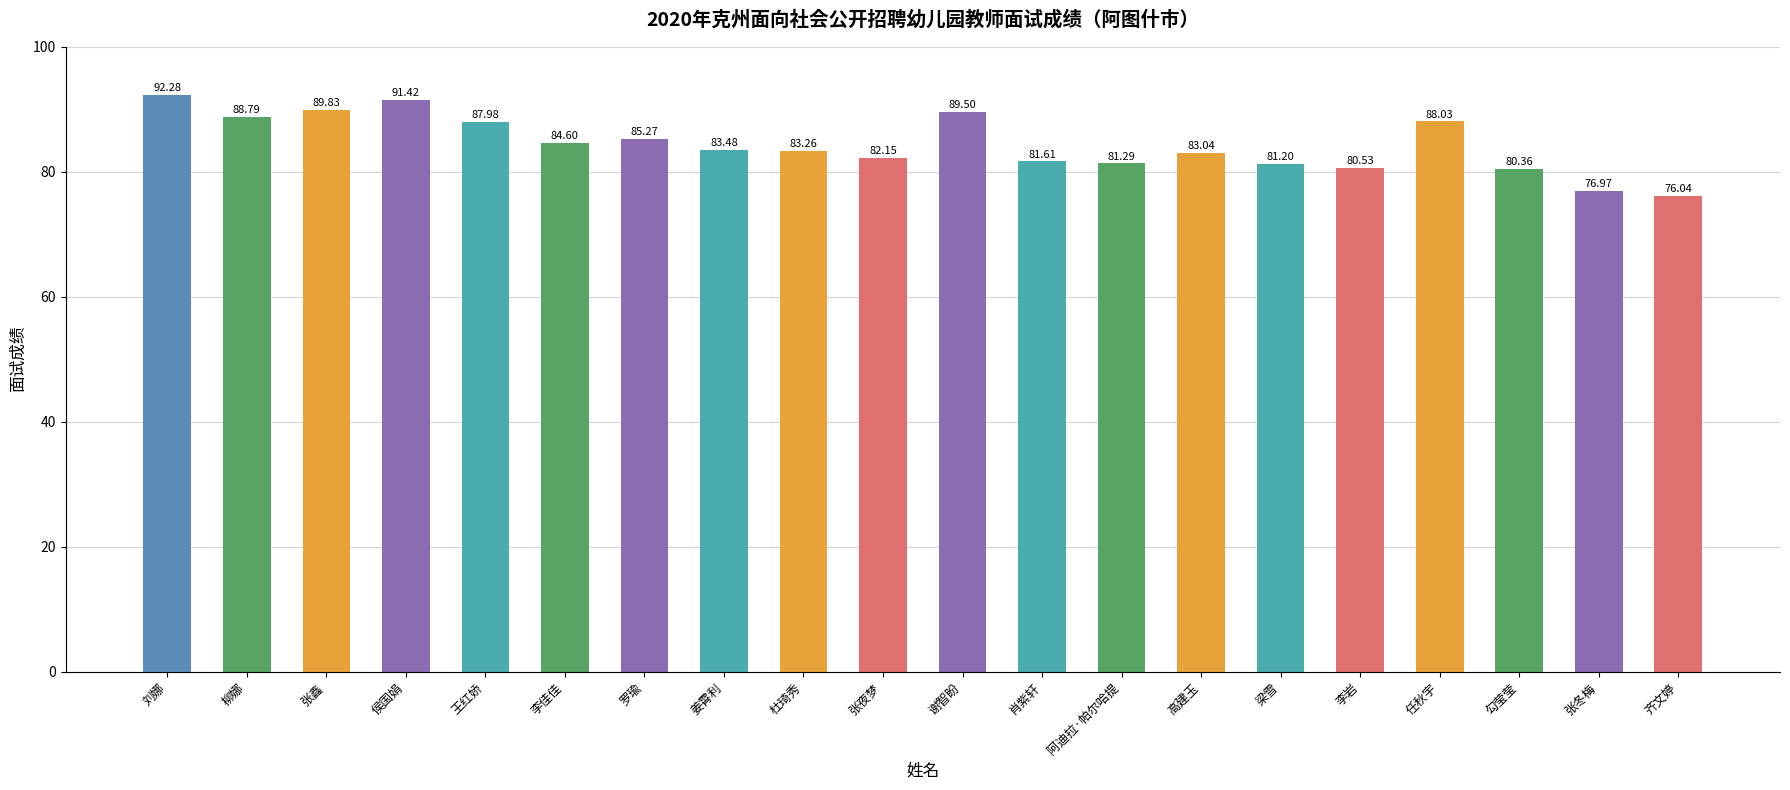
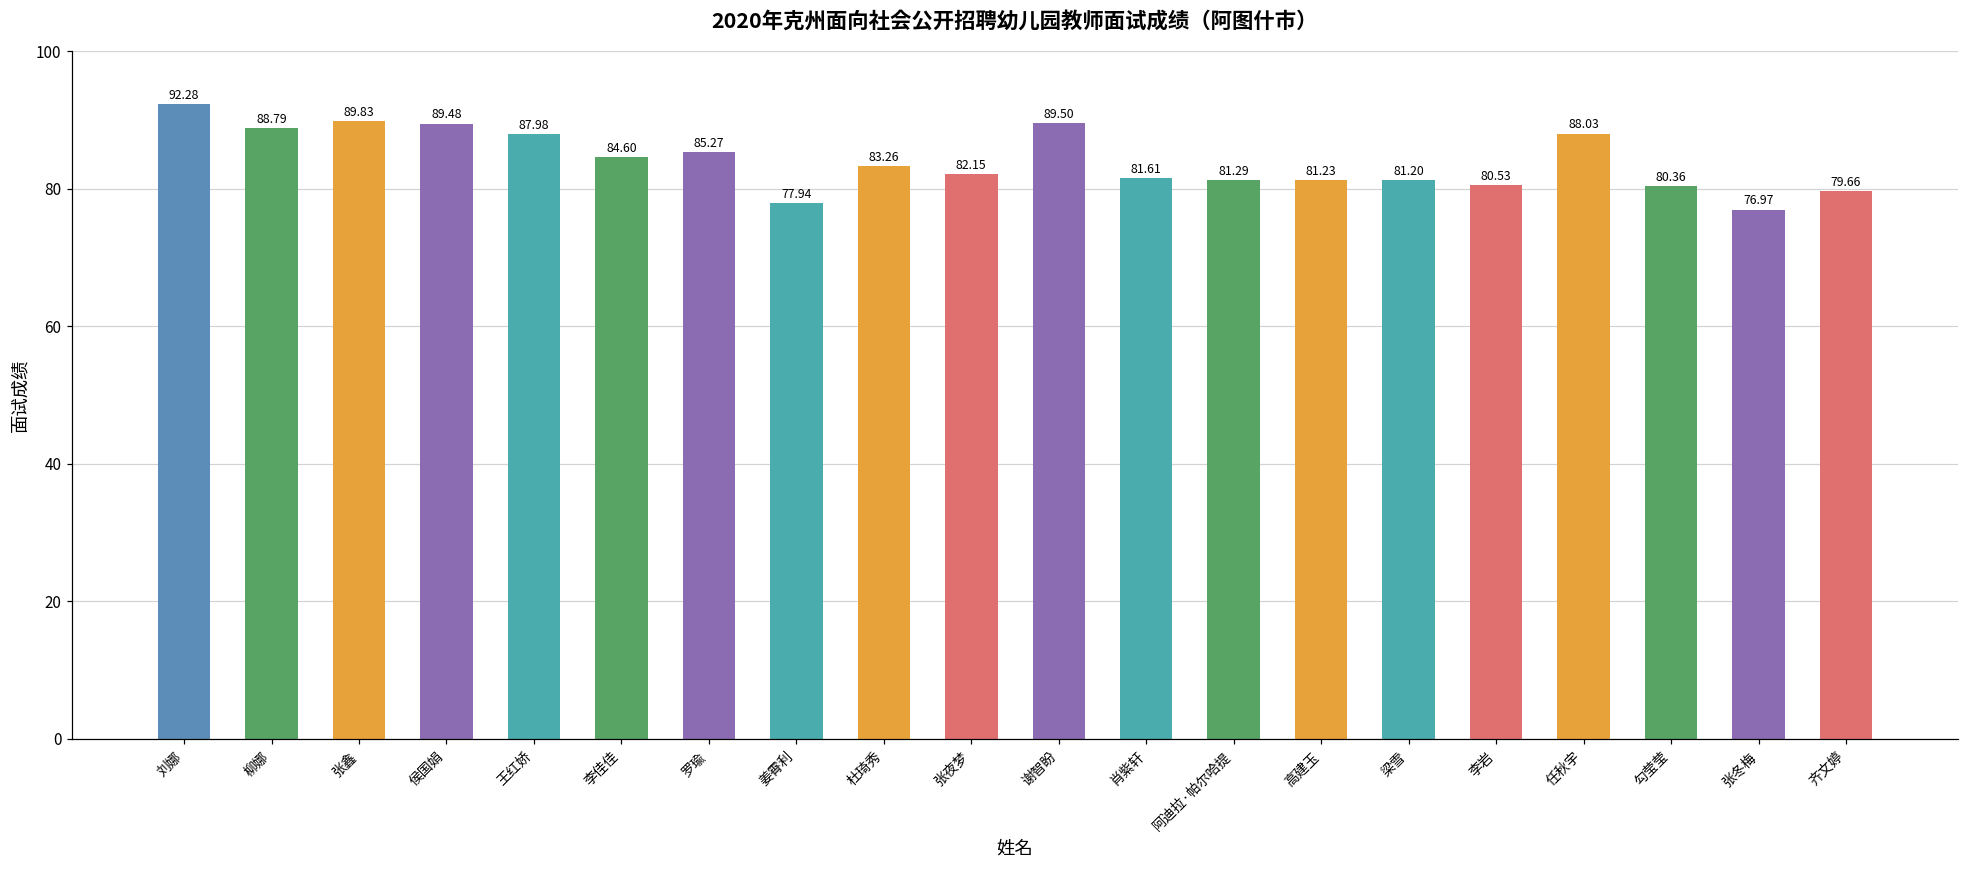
  {
    "刘娜": 92.28,
    "柳娜": 88.79,
    "张鑫": 89.83,
-   "侯国娟": 91.42,
+   "侯国娟": 89.48,
    "王红娇": 87.98,
    "李佳佳": 84.60,
    "罗瑜": 85.27,
-   "姜霄利": 83.48,
+   "姜霄利": 77.94,
    "杜琦秀": 83.26,
    "张夜梦": 82.15,
    "谢智盼": 89.50,
    "肖紫轩": 81.61,
    "阿迪拉·帕尔哈提": 81.29,
-   "高建玉": 83.04,
+   "高建玉": 81.23,
    "梁雪": 81.20,
    "李岩": 80.53,
    "任秋宇": 88.03,
    "勾莹莹": 80.36,
    "张冬梅": 76.97,
-   "齐文婷": 76.04
+   "齐文婷": 79.66
  }
